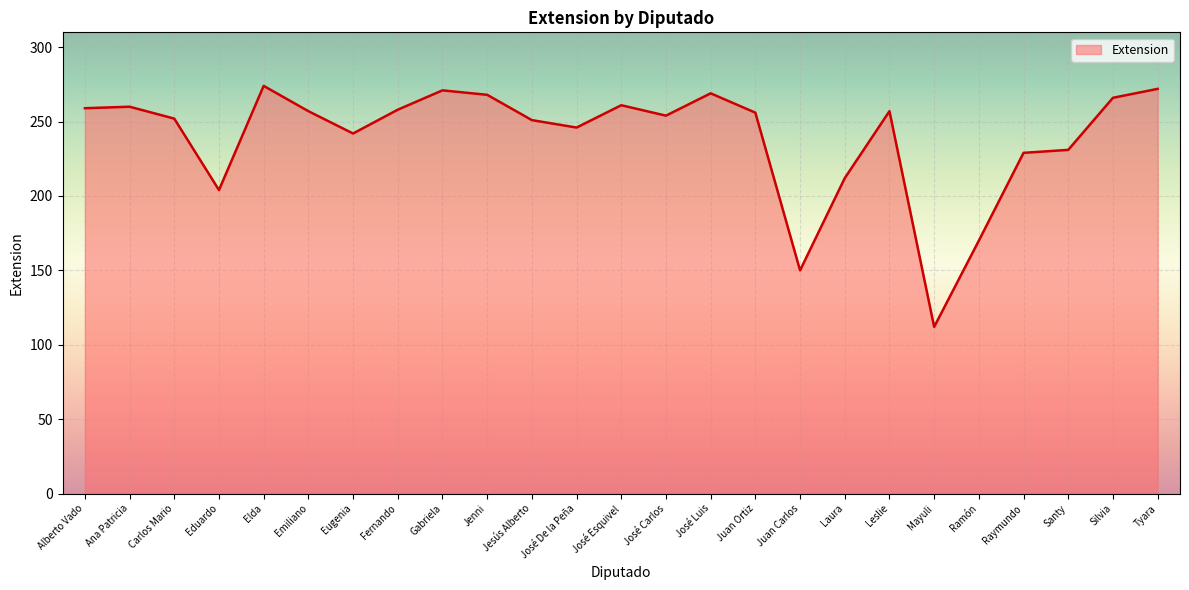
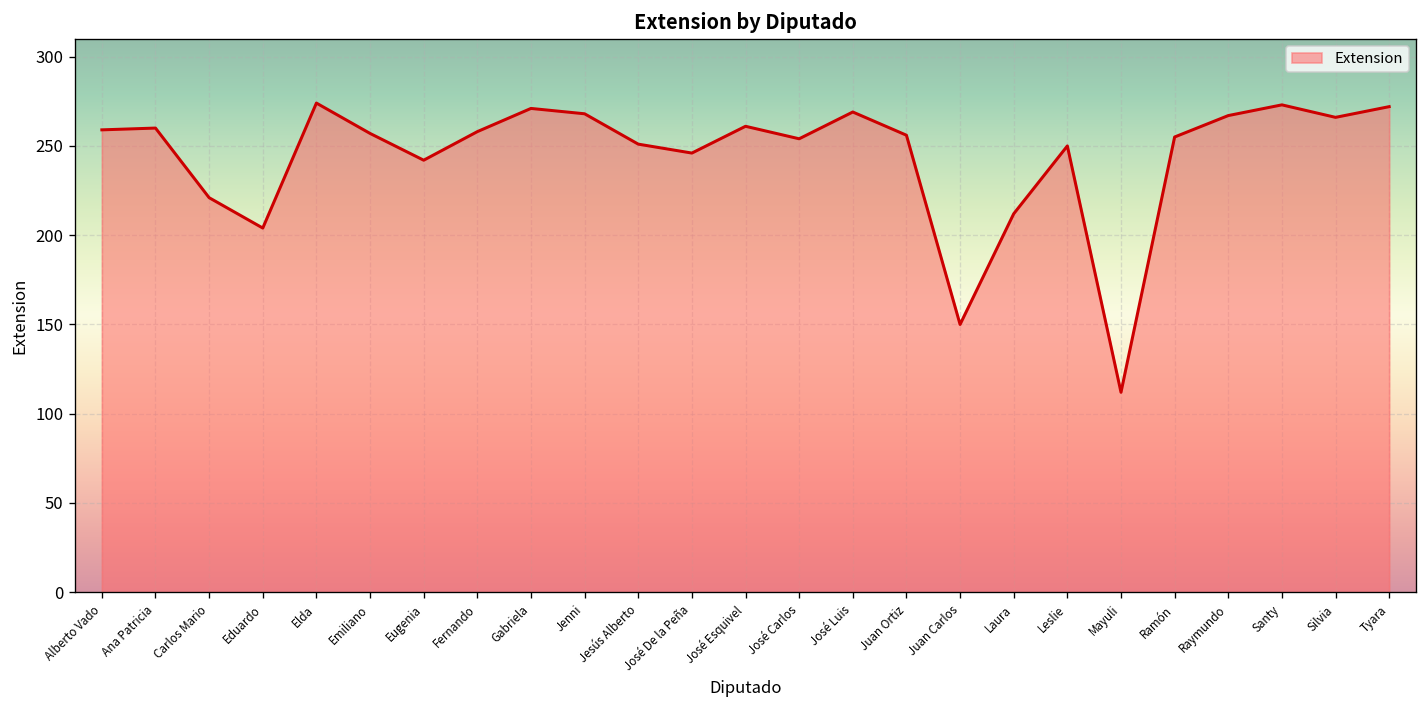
  {
    "Alberto Vado": 259,
    "Ana Patricia": 260,
-   "Carlos Mario": 252,
+   "Carlos Mario": 221,
    "Eduardo": 204,
    "Elda": 274,
    "Emiliano": 257,
    "Eugenia": 242,
    "Fernando": 258,
    "Gabriela": 271,
    "Jenni": 268,
    "Jesús Alberto": 251,
    "José De la Peña": 246,
    "José Esquivel": 261,
    "José Carlos": 254,
    "José Luis": 269,
    "Juan Ortiz": 256,
    "Juan Carlos": 150,
    "Laura": 212,
-   "Leslie": 257,
+   "Leslie": 250,
    "Mayuli": 112,
-   "Ramón": 170,
-   "Raymundo": 229,
-   "Santy": 231,
+   "Ramón": 255,
+   "Raymundo": 267,
+   "Santy": 273,
    "Silvia": 266,
    "Tyara": 272
  }
